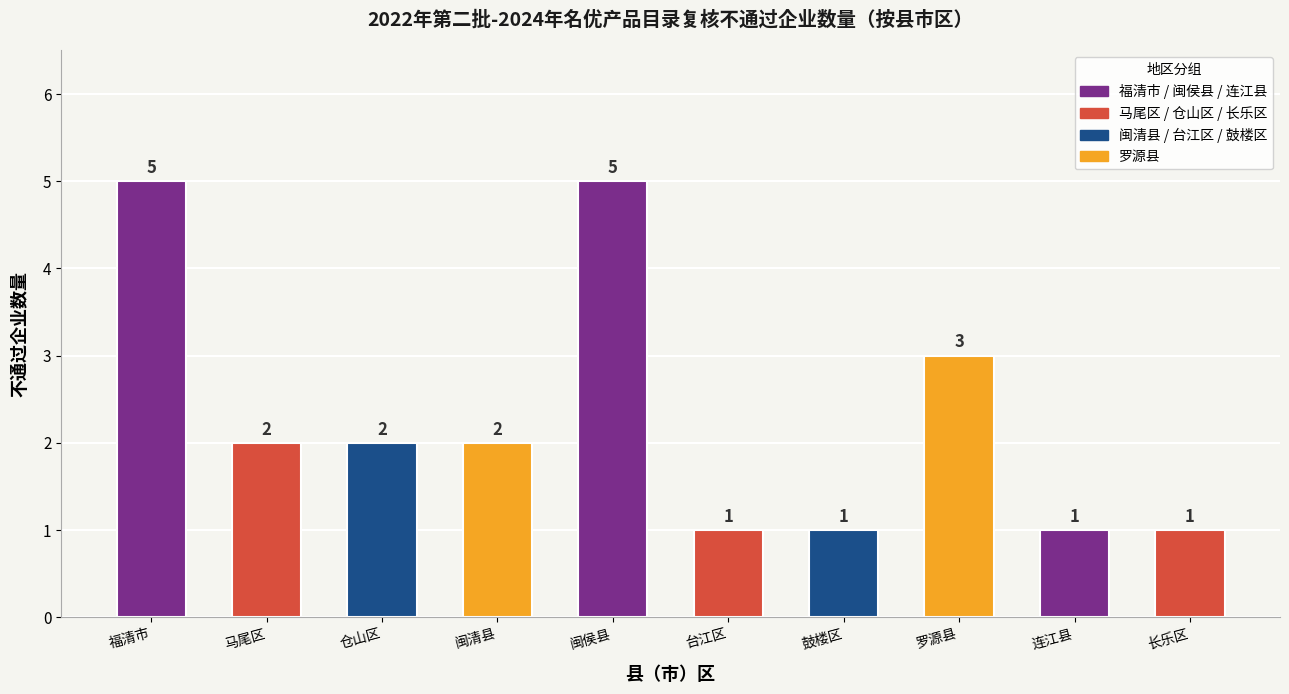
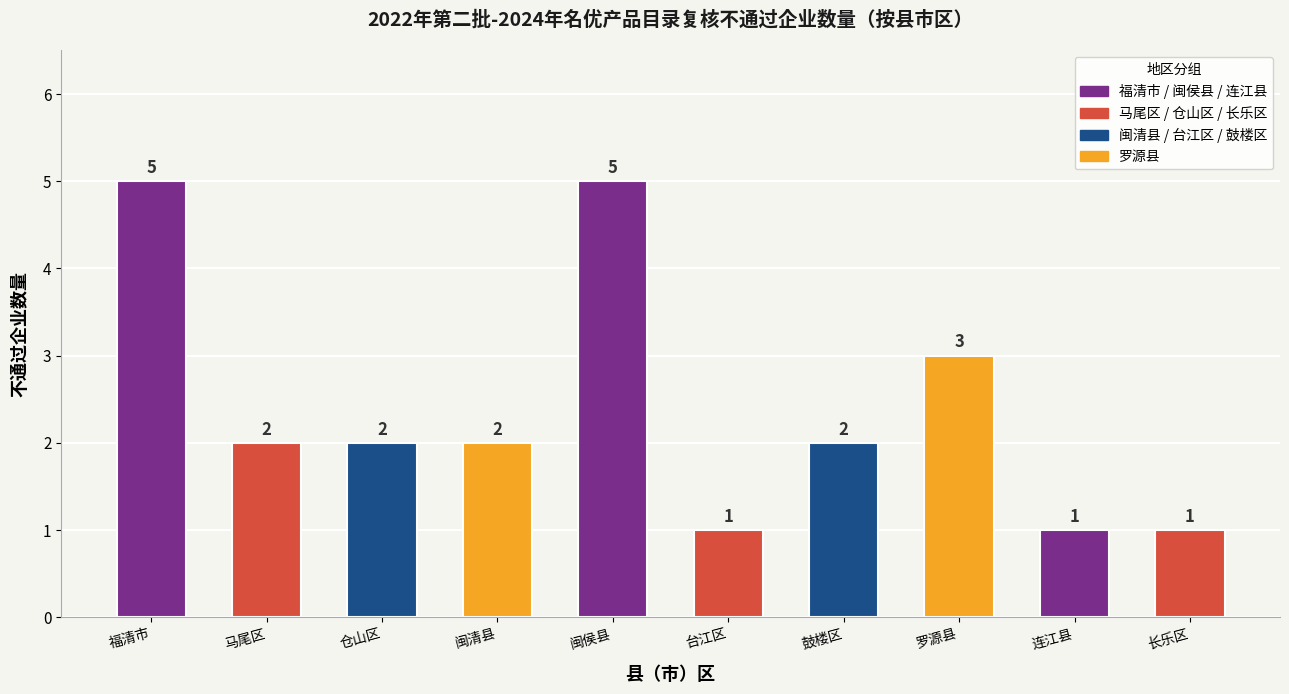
  {
    "福清市": 5,
    "马尾区": 2,
    "仓山区": 2,
    "闽清县": 2,
    "闽侯县": 5,
    "台江区": 1,
-   "鼓楼区": 1,
+   "鼓楼区": 2,
    "罗源县": 3,
    "连江县": 1,
    "长乐区": 1
  }
